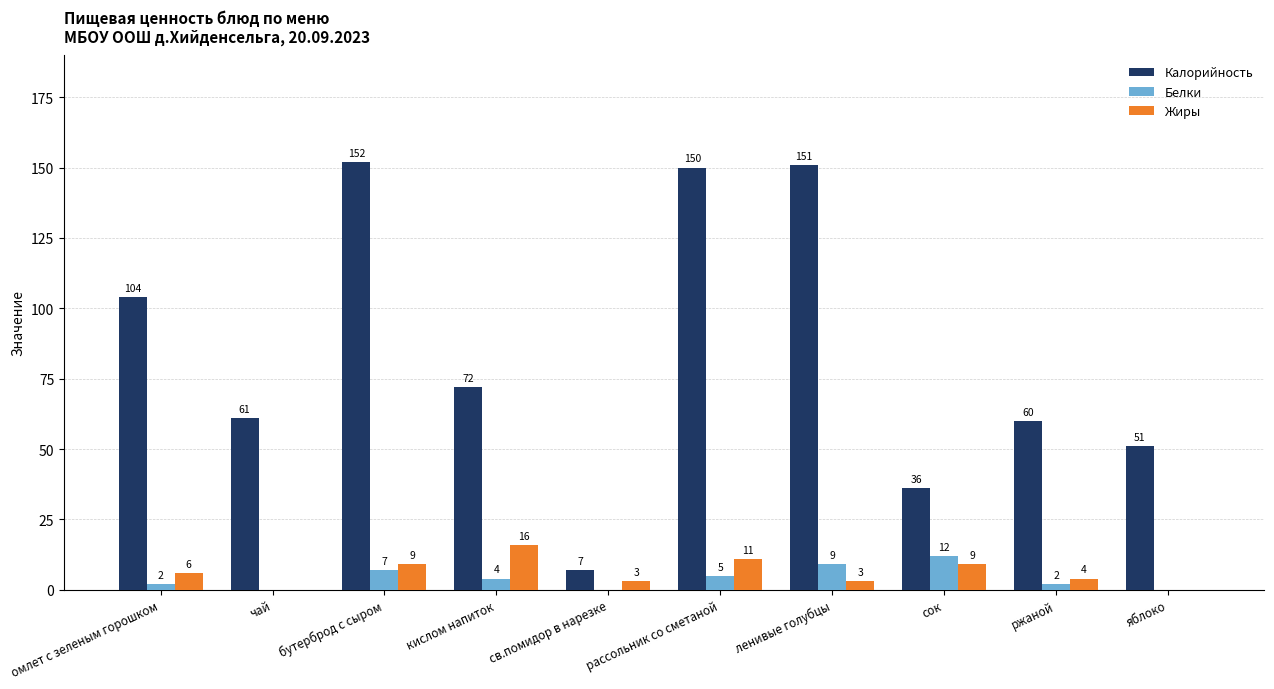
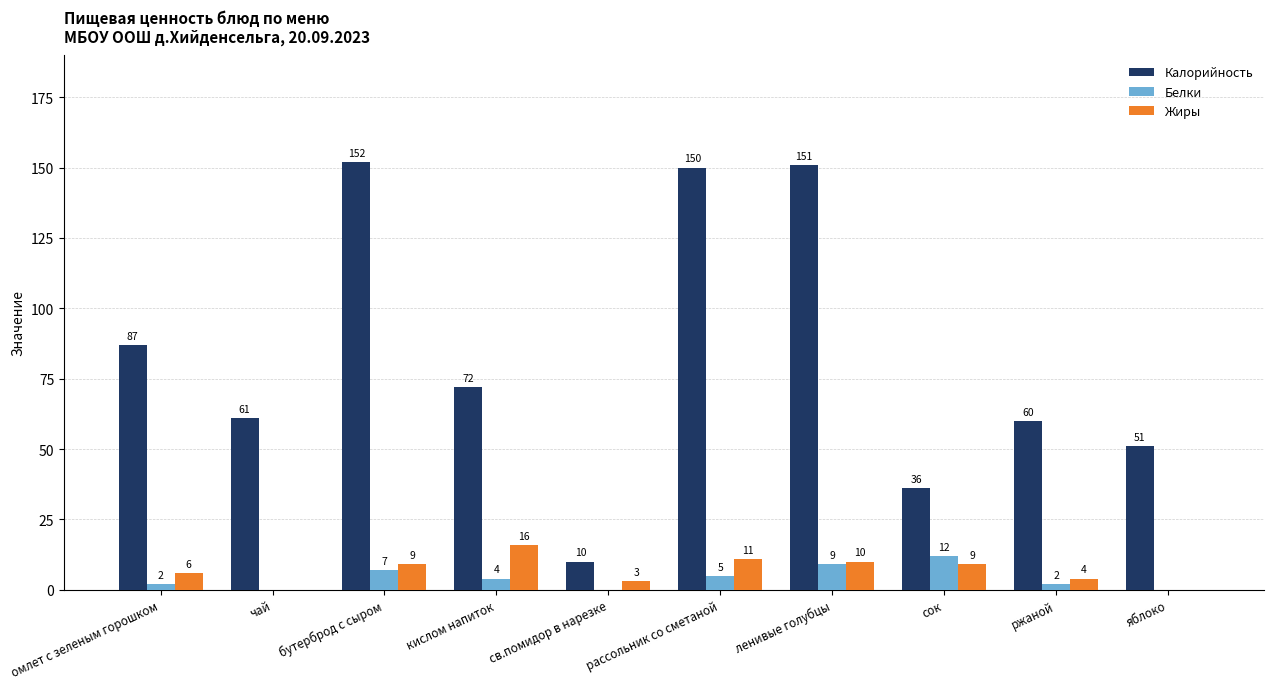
  {
    "Калорийность": {
-     "омлет с зеленым горошком": 104,
+     "омлет с зеленым горошком": 87,
      "чай": 61,
      "бутерброд с сыром": 152,
      "кислом напиток": 72,
-     "св.помидор в нарезке": 7,
+     "св.помидор в нарезке": 10,
      "рассольник со сметаной": 150,
      "ленивые голубцы": 151,
      "сок": 36,
      "ржаной": 60,
      "яблоко": 51
    },
    "Белки": {
      "омлет с зеленым горошком": 2,
      "бутерброд с сыром": 7,
      "кислом напиток": 4,
      "рассольник со сметаной": 5,
      "ленивые голубцы": 9,
      "сок": 12,
      "ржаной": 2
    },
    "Жиры": {
      "омлет с зеленым горошком": 6,
      "бутерброд с сыром": 9,
      "кислом напиток": 16,
      "св.помидор в нарезке": 3,
      "рассольник со сметаной": 11,
-     "ленивые голубцы": 3,
+     "ленивые голубцы": 10,
      "сок": 9,
      "ржаной": 4
    }
  }
